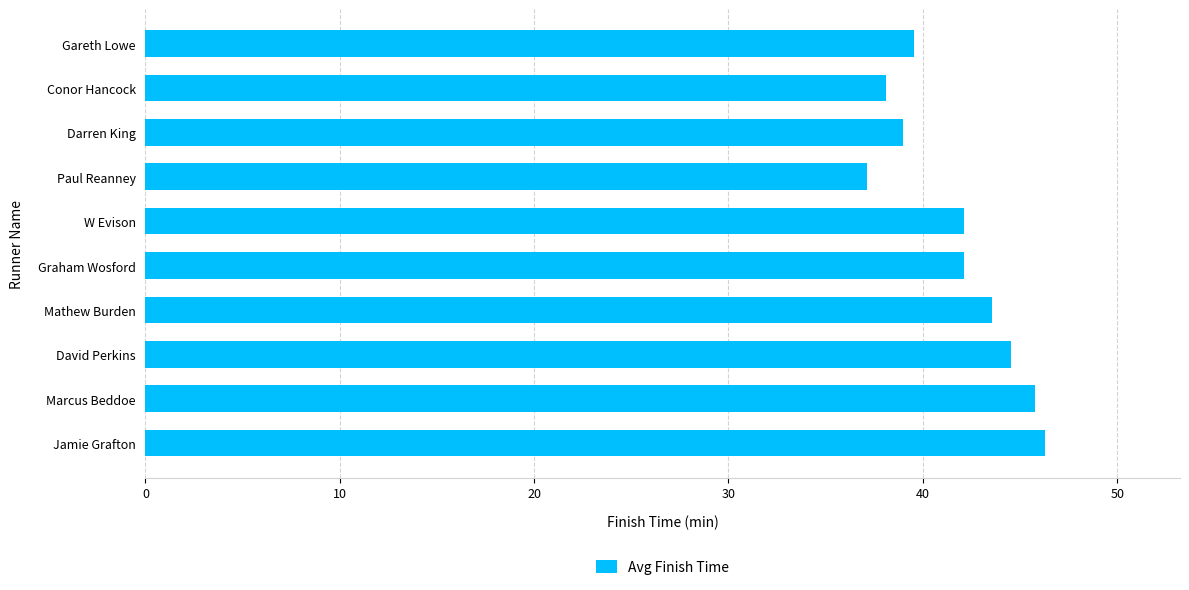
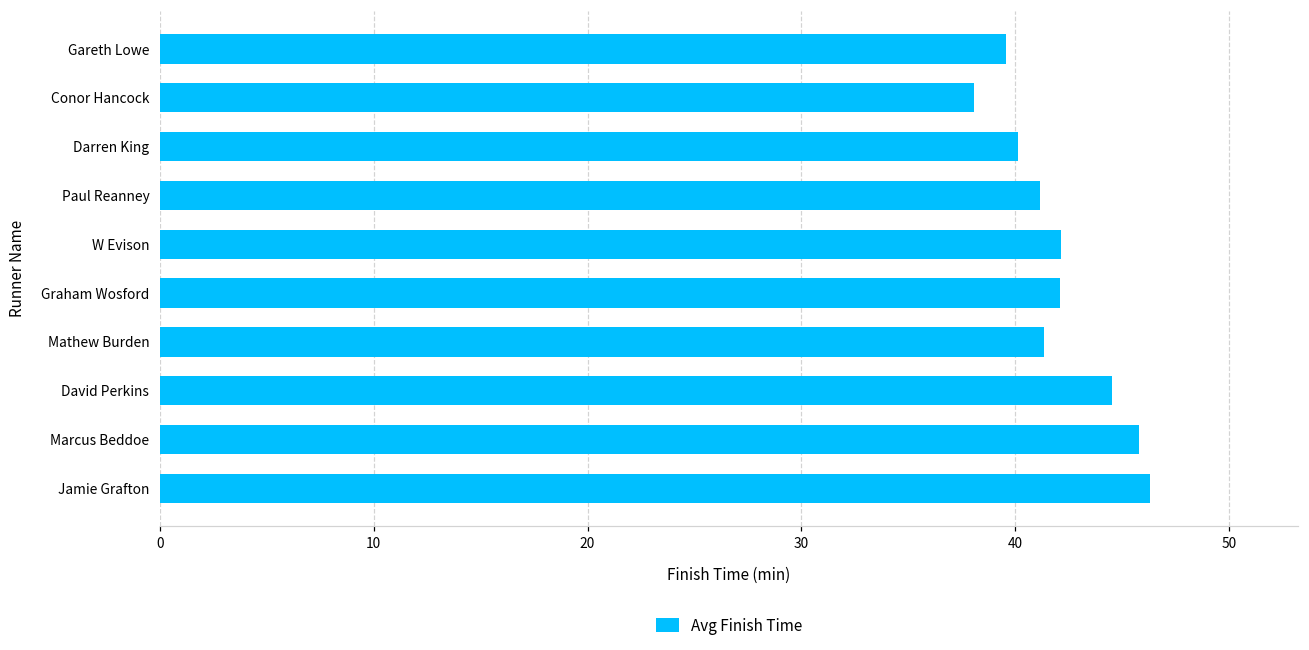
  {
    "Gareth Lowe": 39.6,
    "Conor Hancock": 38.1,
-   "Darren King": 39.0,
-   "Paul Reanney": 37.2,
+   "Darren King": 40.2,
+   "Paul Reanney": 41.2,
    "W Evison": 42.1,
    "Graham Wosford": 42.1,
-   "Mathew Burden": 43.6,
+   "Mathew Burden": 41.3,
    "David Perkins": 44.5,
    "Marcus Beddoe": 45.8,
    "Jamie Grafton": 46.3
  }
